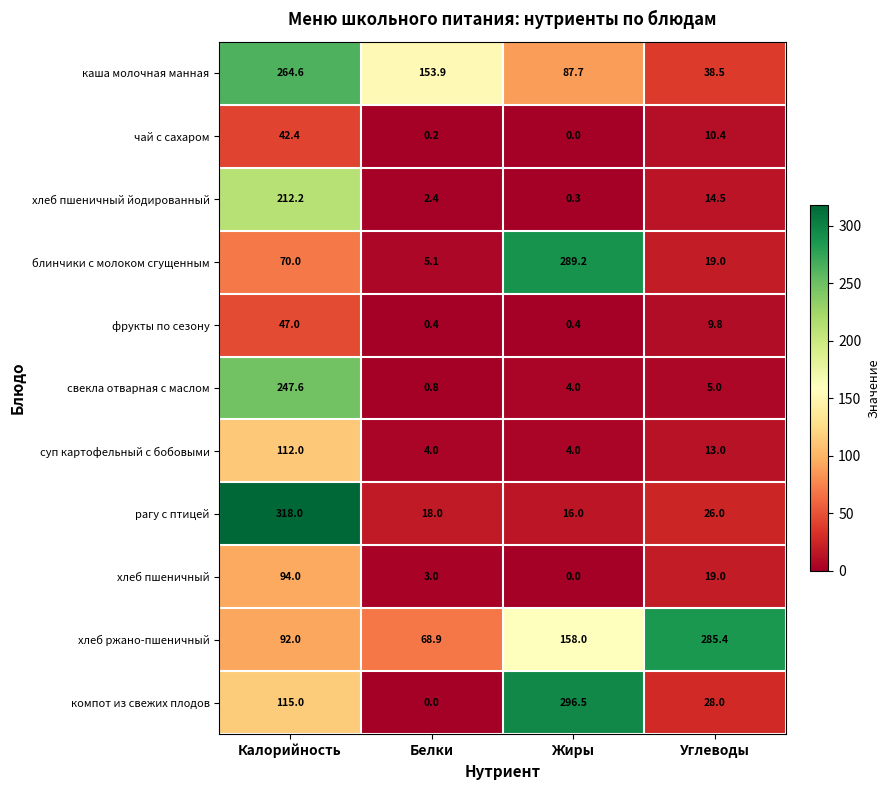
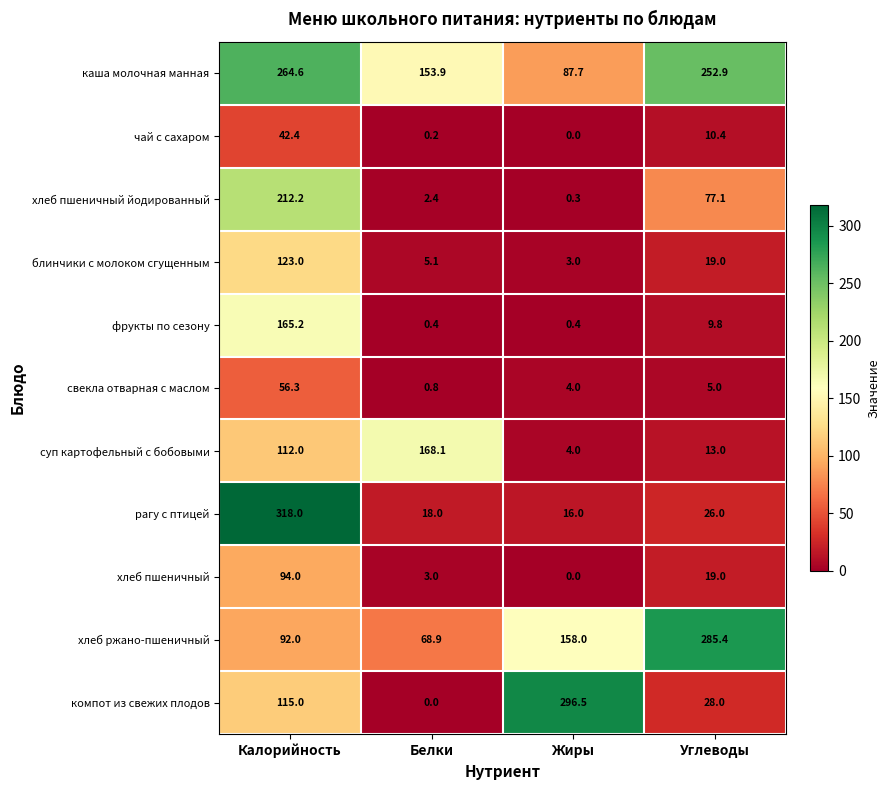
  {
    "каша молочная манная": {
      "Калорийность": 264.6,
      "Белки": 153.9,
      "Жиры": 87.7,
-     "Углеводы": 38.5
+     "Углеводы": 252.9
    },
    "чай с сахаром": {
      "Калорийность": 42.4,
      "Белки": 0.2,
      "Жиры": 0.0,
      "Углеводы": 10.4
    },
    "хлеб пшеничный йодированный": {
      "Калорийность": 212.2,
      "Белки": 2.4,
      "Жиры": 0.3,
-     "Углеводы": 14.5
+     "Углеводы": 77.1
    },
    "блинчики с молоком сгущенным": {
-     "Калорийность": 70.0,
+     "Калорийность": 123.0,
      "Белки": 5.1,
-     "Жиры": 289.2,
+     "Жиры": 3.0,
      "Углеводы": 19.0
    },
    "фрукты по сезону": {
-     "Калорийность": 47.0,
+     "Калорийность": 165.2,
      "Белки": 0.4,
      "Жиры": 0.4,
      "Углеводы": 9.8
    },
    "свекла отварная с маслом": {
-     "Калорийность": 247.6,
+     "Калорийность": 56.3,
      "Белки": 0.8,
      "Жиры": 4.0,
      "Углеводы": 5.0
    },
    "суп картофельный с бобовыми": {
      "Калорийность": 112.0,
-     "Белки": 4.0,
+     "Белки": 168.1,
      "Жиры": 4.0,
      "Углеводы": 13.0
    },
    "рагу с птицей": {
      "Калорийность": 318.0,
      "Белки": 18.0,
      "Жиры": 16.0,
      "Углеводы": 26.0
    },
    "хлеб пшеничный": {
      "Калорийность": 94.0,
      "Белки": 3.0,
      "Жиры": 0.0,
      "Углеводы": 19.0
    },
    "хлеб ржано-пшеничный": {
      "Калорийность": 92.0,
      "Белки": 68.9,
      "Жиры": 158.0,
      "Углеводы": 285.4
    },
    "компот из свежих плодов": {
      "Калорийность": 115.0,
      "Белки": 0.0,
      "Жиры": 296.5,
      "Углеводы": 28.0
    }
  }
